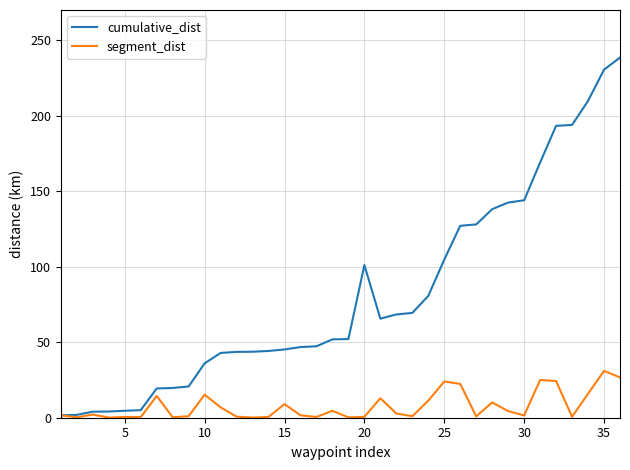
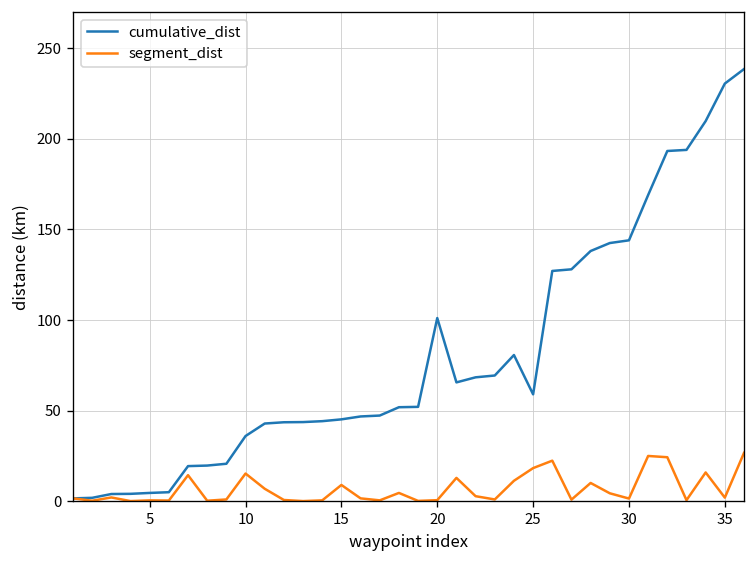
  {
    "cumulative_dist": {
      "5": 5,
      "10": 36,
      "15": 45,
      "20": 101,
-     "25": 105,
+     "25": 59,
      "30": 144,
      "35": 231
    },
    "segment_dist": {
      "5": 1,
      "10": 15,
      "15": 9,
      "20": 1,
-     "25": 24,
+     "25": 18,
      "30": 2,
-     "35": 31
+     "35": 2
    }
  }
